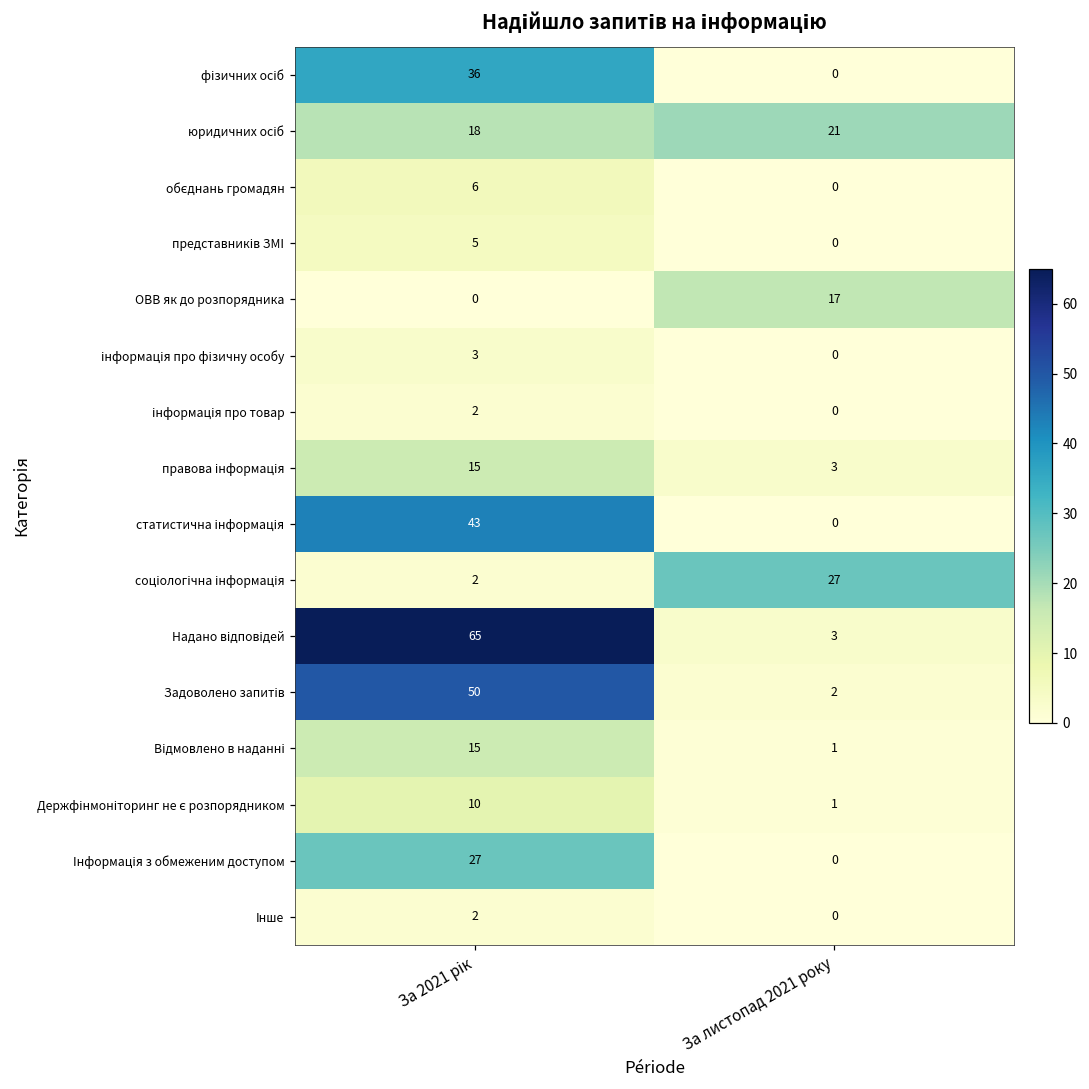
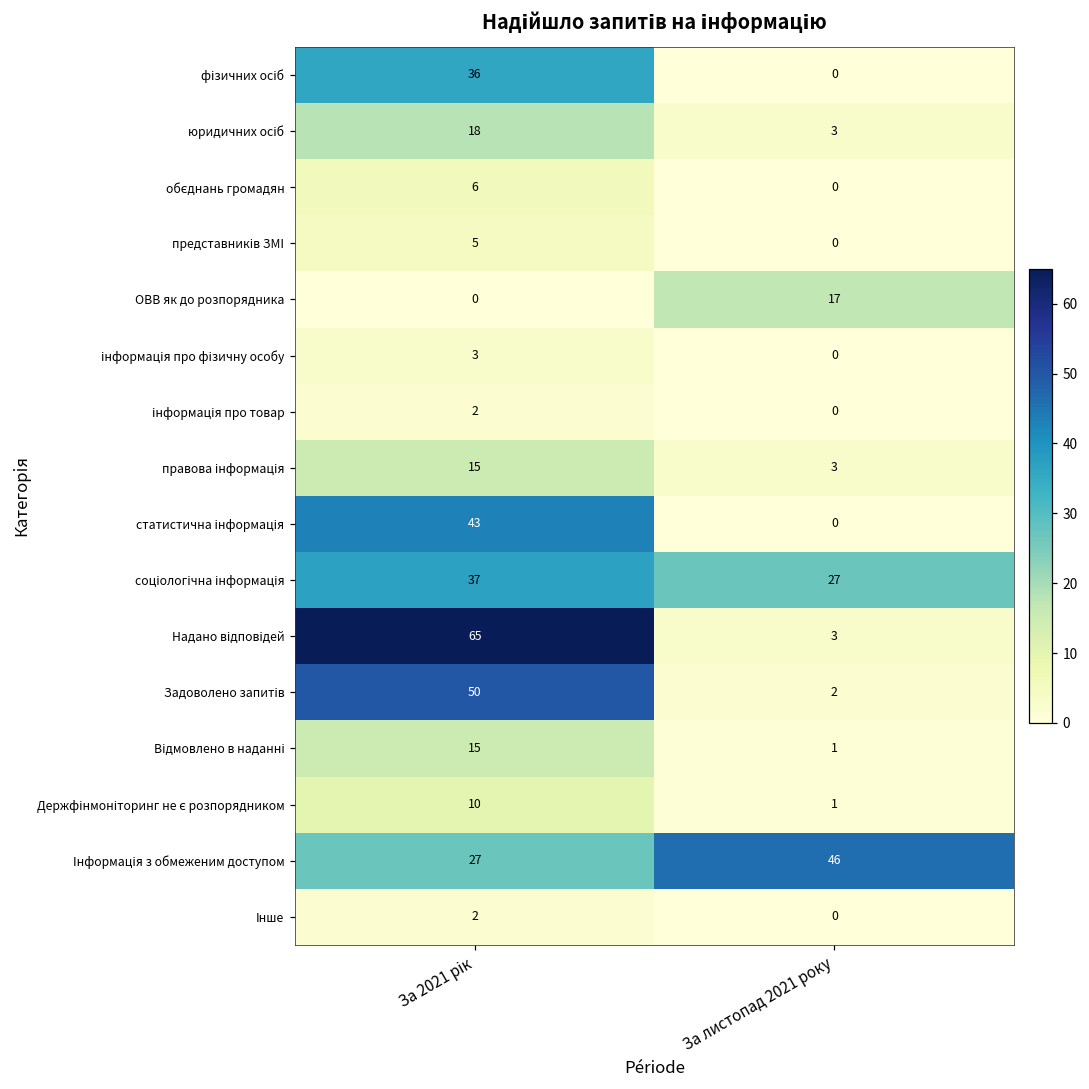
  {
    "фізичних осіб": {
      "За 2021 рік": 36,
      "За листопад 2021 року": 0
    },
    "юридичних осіб": {
      "За 2021 рік": 18,
-     "За листопад 2021 року": 21
+     "За листопад 2021 року": 3
    },
    "обєднань громадян": {
      "За 2021 рік": 6,
      "За листопад 2021 року": 0
    },
    "представників ЗМІ": {
      "За 2021 рік": 5,
      "За листопад 2021 року": 0
    },
    "ОВВ як до розпорядника": {
      "За 2021 рік": 0,
      "За листопад 2021 року": 17
    },
    "інформація про фізичну особу": {
      "За 2021 рік": 3,
      "За листопад 2021 року": 0
    },
    "інформація про товар": {
      "За 2021 рік": 2,
      "За листопад 2021 року": 0
    },
    "правова інформація": {
      "За 2021 рік": 15,
      "За листопад 2021 року": 3
    },
    "статистична інформація": {
      "За 2021 рік": 43,
      "За листопад 2021 року": 0
    },
    "соціологічна інформація": {
-     "За 2021 рік": 2,
+     "За 2021 рік": 37,
      "За листопад 2021 року": 27
    },
    "Надано відповідей": {
      "За 2021 рік": 65,
      "За листопад 2021 року": 3
    },
    "Задоволено запитів": {
      "За 2021 рік": 50,
      "За листопад 2021 року": 2
    },
    "Відмовлено в наданні": {
      "За 2021 рік": 15,
      "За листопад 2021 року": 1
    },
    "Держфінмоніторинг не є розпорядником": {
      "За 2021 рік": 10,
      "За листопад 2021 року": 1
    },
    "Інформація з обмеженим доступом": {
      "За 2021 рік": 27,
-     "За листопад 2021 року": 0
+     "За листопад 2021 року": 46
    },
    "Інше": {
      "За 2021 рік": 2,
      "За листопад 2021 року": 0
    }
  }
